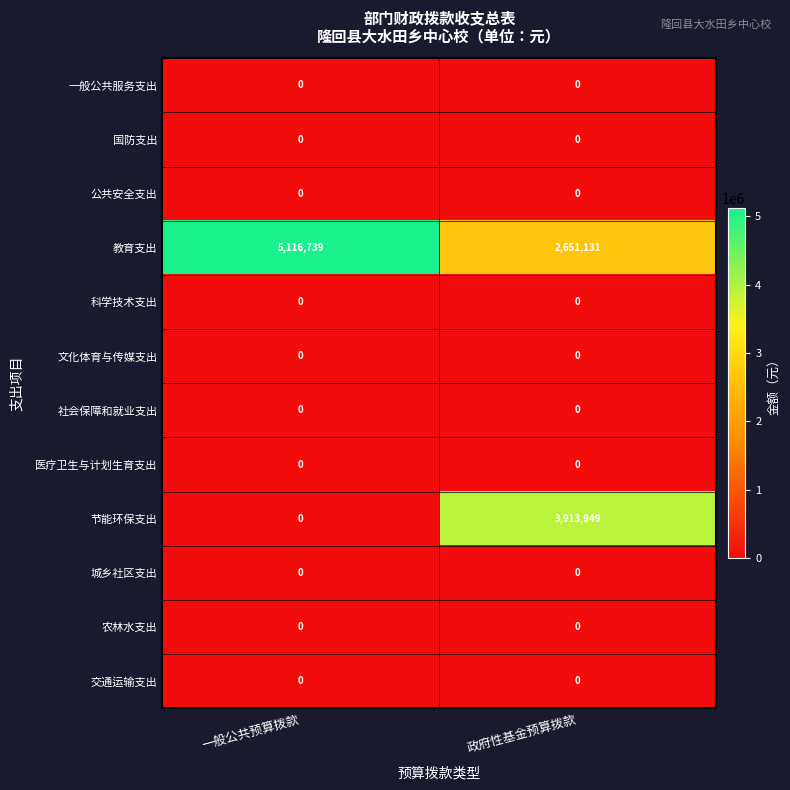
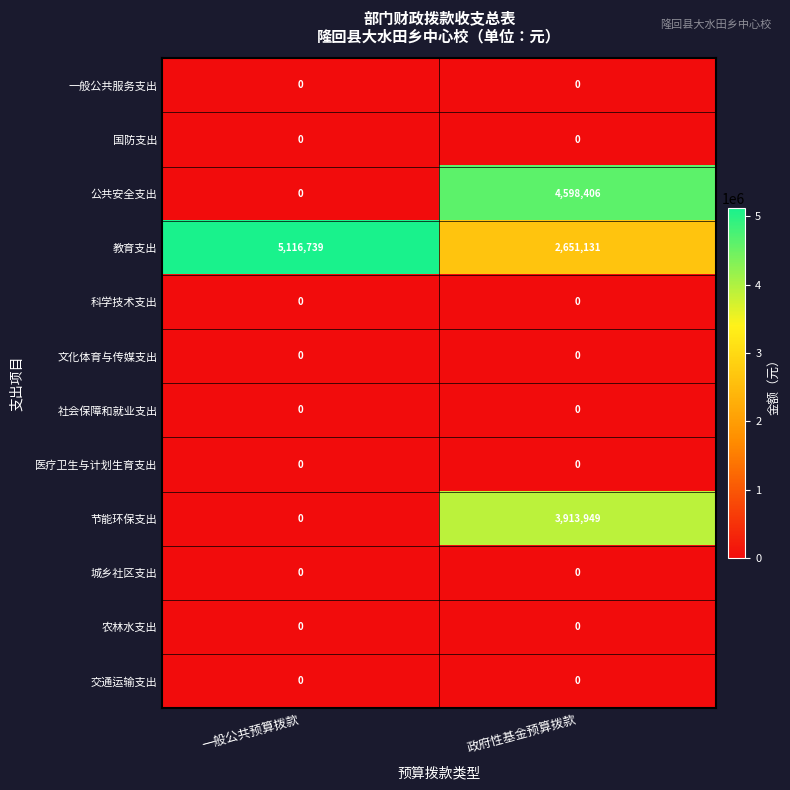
  {
    "一般公共服务支出": {
      "一般公共预算拨款": "0",
      "政府性基金预算拨款": "0"
    },
    "国防支出": {
      "一般公共预算拨款": "0",
      "政府性基金预算拨款": "0"
    },
    "公共安全支出": {
      "一般公共预算拨款": "0",
-     "政府性基金预算拨款": "0"
+     "政府性基金预算拨款": "4,598,406"
    },
    "教育支出": {
      "一般公共预算拨款": "5,116,739",
      "政府性基金预算拨款": "2,651,131"
    },
    "科学技术支出": {
      "一般公共预算拨款": "0",
      "政府性基金预算拨款": "0"
    },
    "文化体育与传媒支出": {
      "一般公共预算拨款": "0",
      "政府性基金预算拨款": "0"
    },
    "社会保障和就业支出": {
      "一般公共预算拨款": "0",
      "政府性基金预算拨款": "0"
    },
    "医疗卫生与计划生育支出": {
      "一般公共预算拨款": "0",
      "政府性基金预算拨款": "0"
    },
    "节能环保支出": {
      "一般公共预算拨款": "0",
      "政府性基金预算拨款": "3,913,949"
    },
    "城乡社区支出": {
      "一般公共预算拨款": "0",
      "政府性基金预算拨款": "0"
    },
    "农林水支出": {
      "一般公共预算拨款": "0",
      "政府性基金预算拨款": "0"
    },
    "交通运输支出": {
      "一般公共预算拨款": "0",
      "政府性基金预算拨款": "0"
    }
  }
